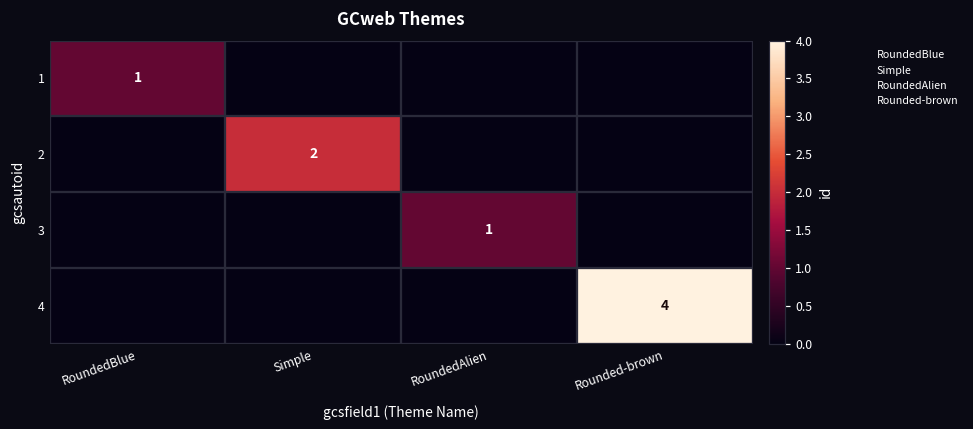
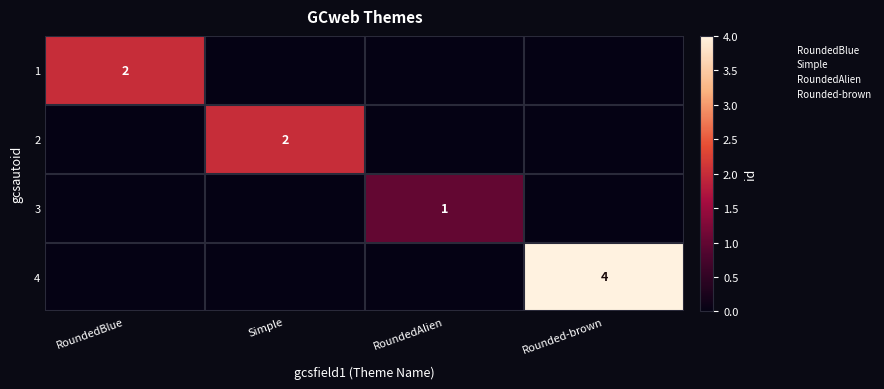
  {
    "1": {
-     "RoundedBlue": 1
+     "RoundedBlue": 2
    },
    "2": {
      "Simple": 2
    },
    "3": {
      "RoundedAlien": 1
    },
    "4": {
      "Rounded-brown": 4
    }
  }
